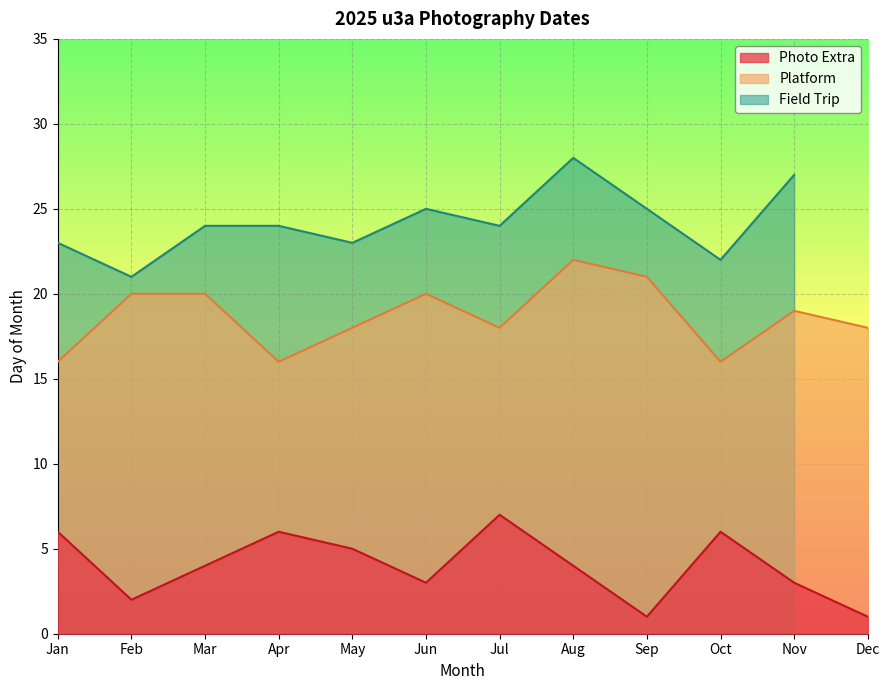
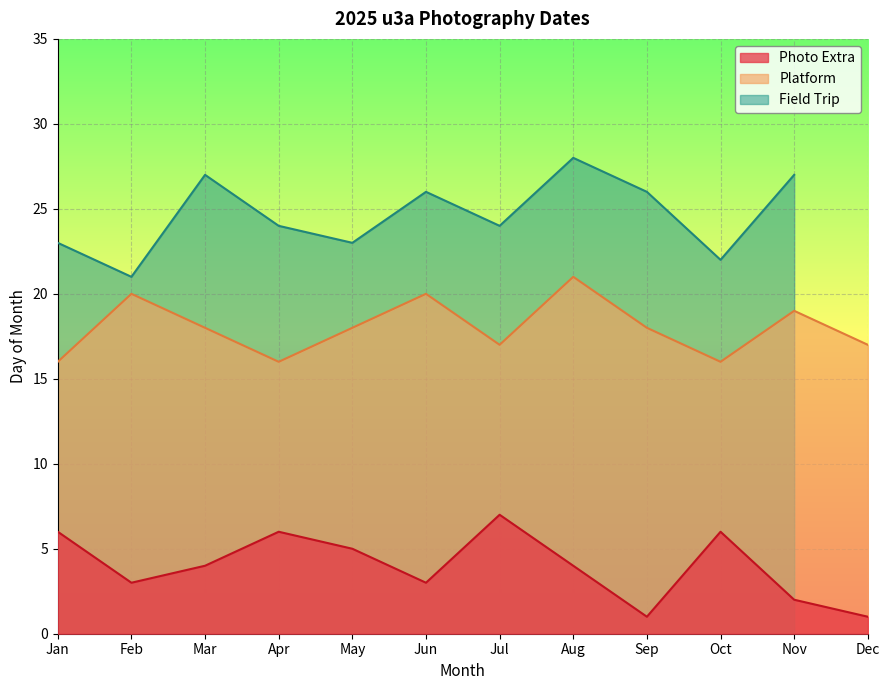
  {
    "Photo Extra": {
      "Jan": 6,
-     "Feb": 2,
+     "Feb": 3,
      "Mar": 4,
      "Apr": 6,
      "May": 5,
      "Jun": 3,
      "Jul": 7,
      "Aug": 4,
      "Sep": 1,
      "Oct": 6,
-     "Nov": 3,
+     "Nov": 2,
      "Dec": 1
    },
    "Platform": {
      "Jan": 16,
      "Feb": 20,
-     "Mar": 20,
+     "Mar": 18,
      "Apr": 16,
      "May": 18,
      "Jun": 20,
-     "Jul": 18,
-     "Aug": 22,
-     "Sep": 21,
+     "Jul": 17,
+     "Aug": 21,
+     "Sep": 18,
      "Oct": 16,
      "Nov": 19,
-     "Dec": 18
+     "Dec": 17
    },
    "Field Trip": {
      "Jan": 23,
      "Feb": 21,
-     "Mar": 24,
+     "Mar": 27,
      "Apr": 24,
      "May": 23,
-     "Jun": 25,
+     "Jun": 26,
      "Jul": 24,
      "Aug": 28,
-     "Sep": 25,
+     "Sep": 26,
      "Oct": 22,
      "Nov": 27
    }
  }
